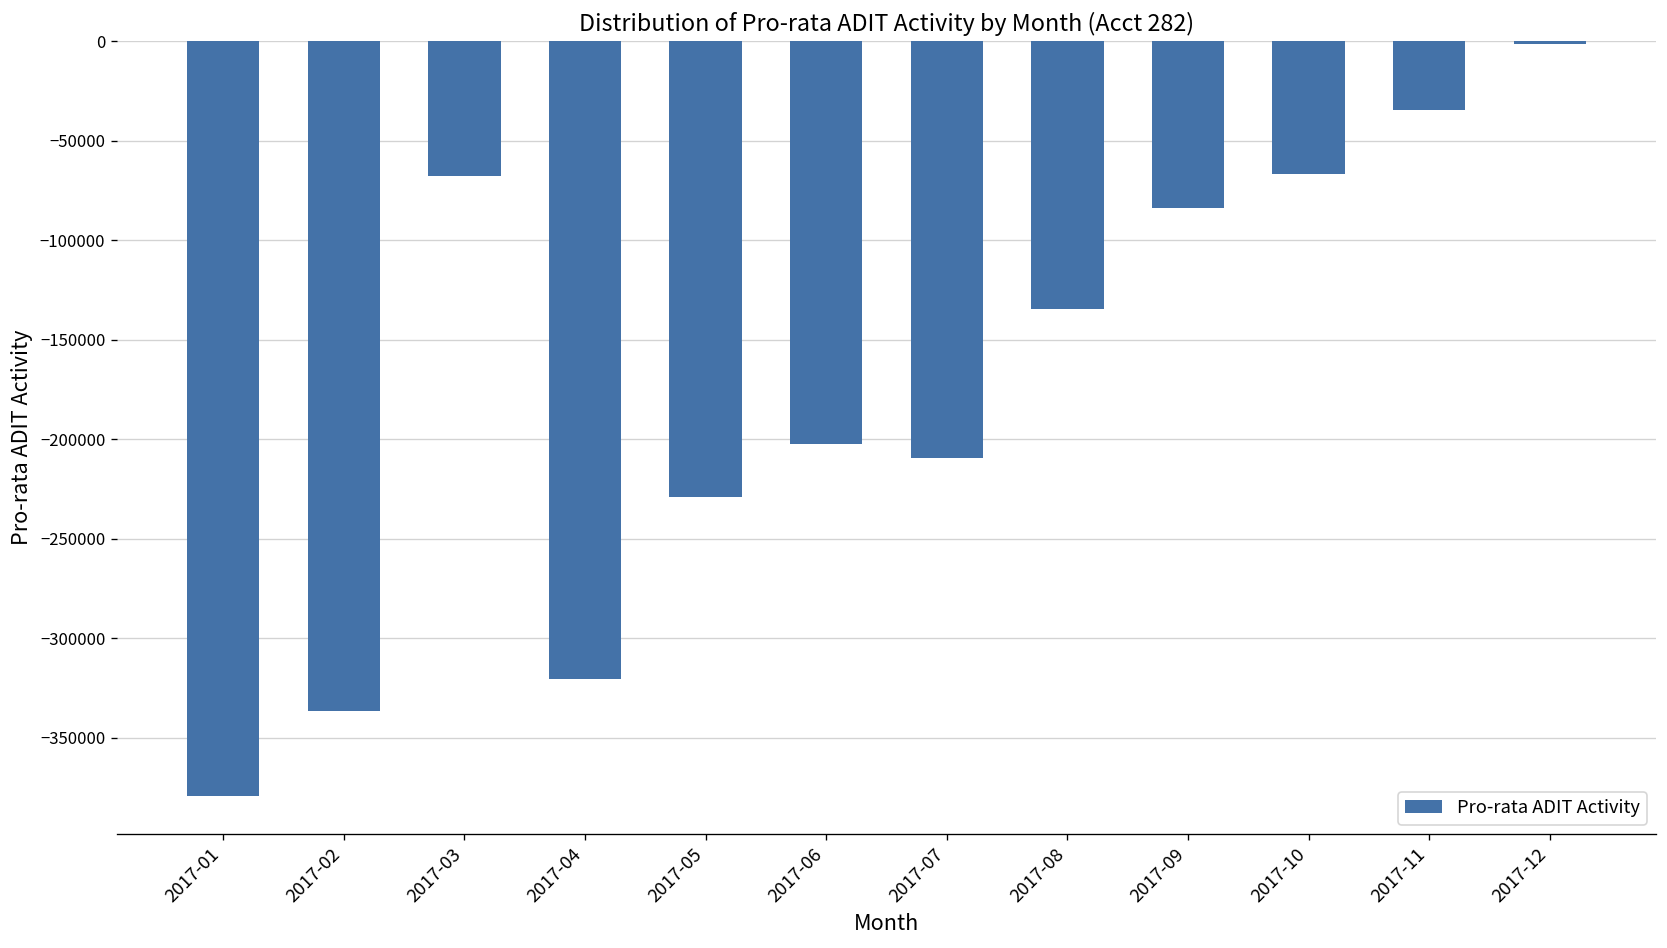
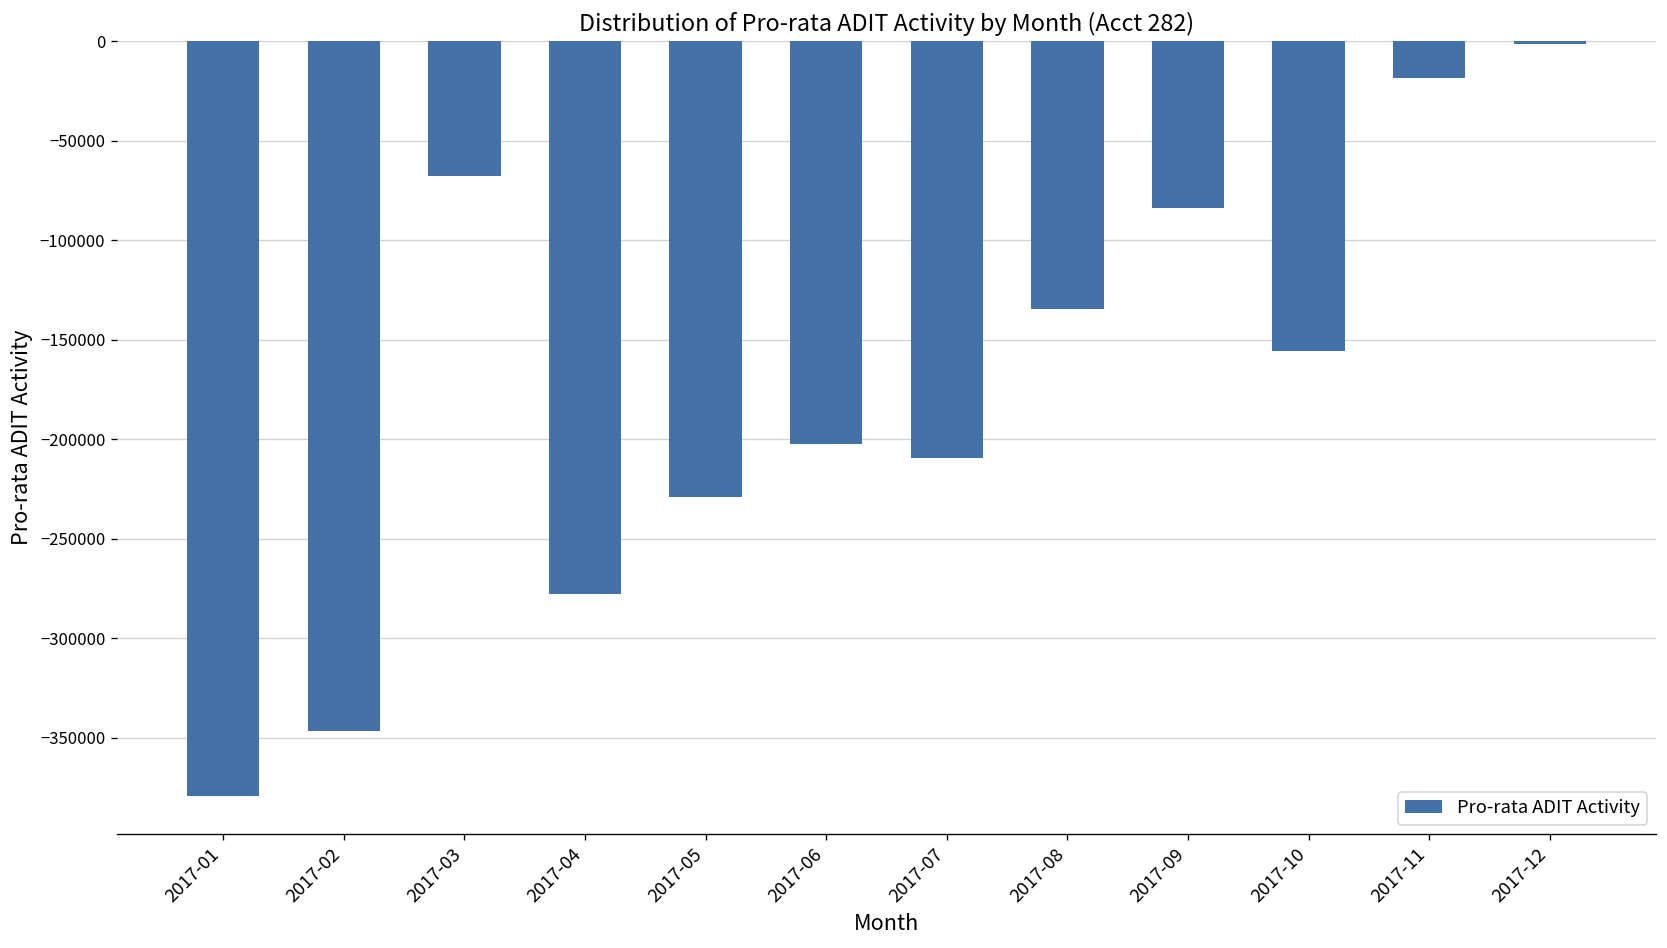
  {
    "2017-01": -379000,
-   "2017-02": -337000,
+   "2017-02": -347000,
    "2017-03": -68000,
-   "2017-04": -320000,
+   "2017-04": -278000,
    "2017-05": -229000,
    "2017-06": -202000,
    "2017-07": -210000,
    "2017-08": -134000,
    "2017-09": -84000,
-   "2017-10": -67000,
-   "2017-11": -34000
+   "2017-10": -156000,
+   "2017-11": -18000
  }
